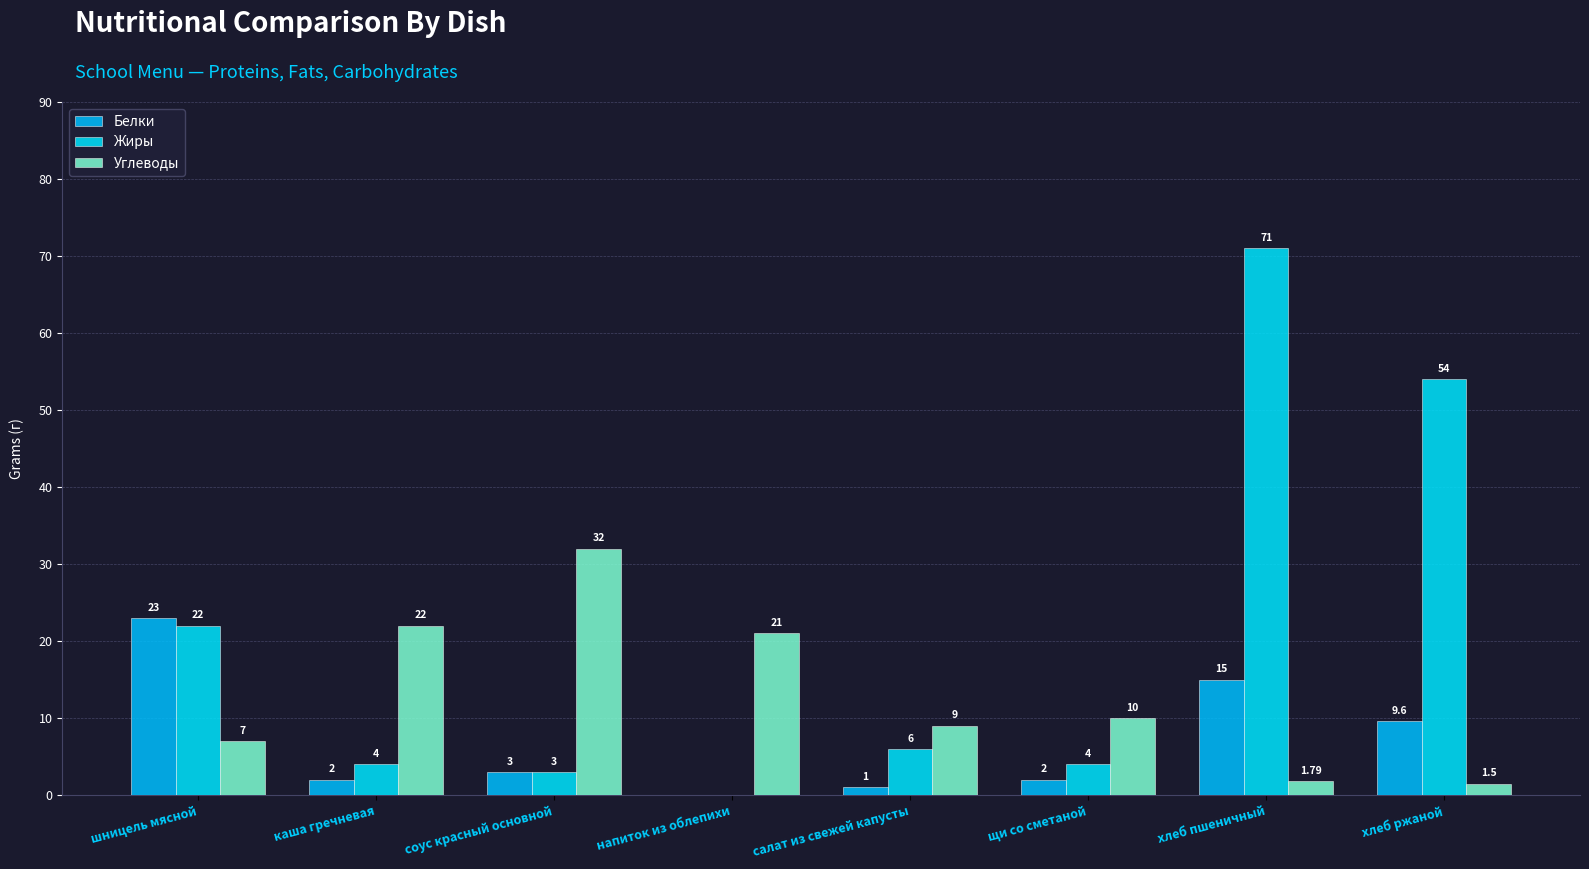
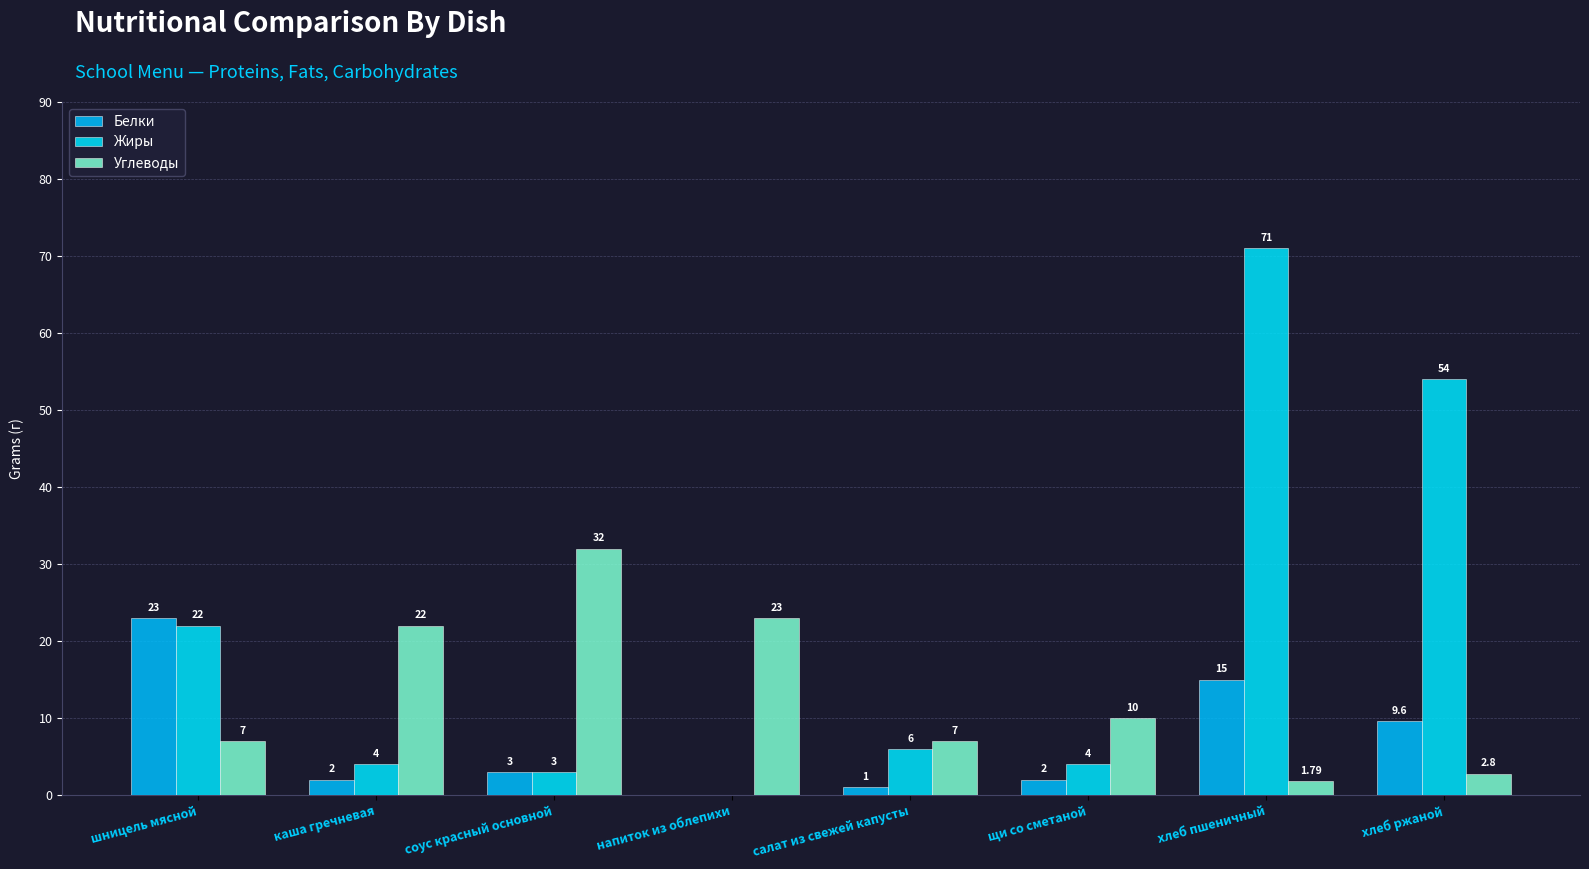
  {
    "Углеводы": {
      "шницель мясной": 7,
      "каша гречневая": 22,
      "соус красный основной": 32,
-     "напиток из облепихи": 21,
-     "салат из свежей капусты": 9,
+     "напиток из облепихи": 23,
+     "салат из свежей капусты": 7,
      "щи со сметаной": 10,
      "хлеб пшеничный": 1.79,
-     "хлеб ржаной": 1.5
+     "хлеб ржаной": 2.8
    }
  }
